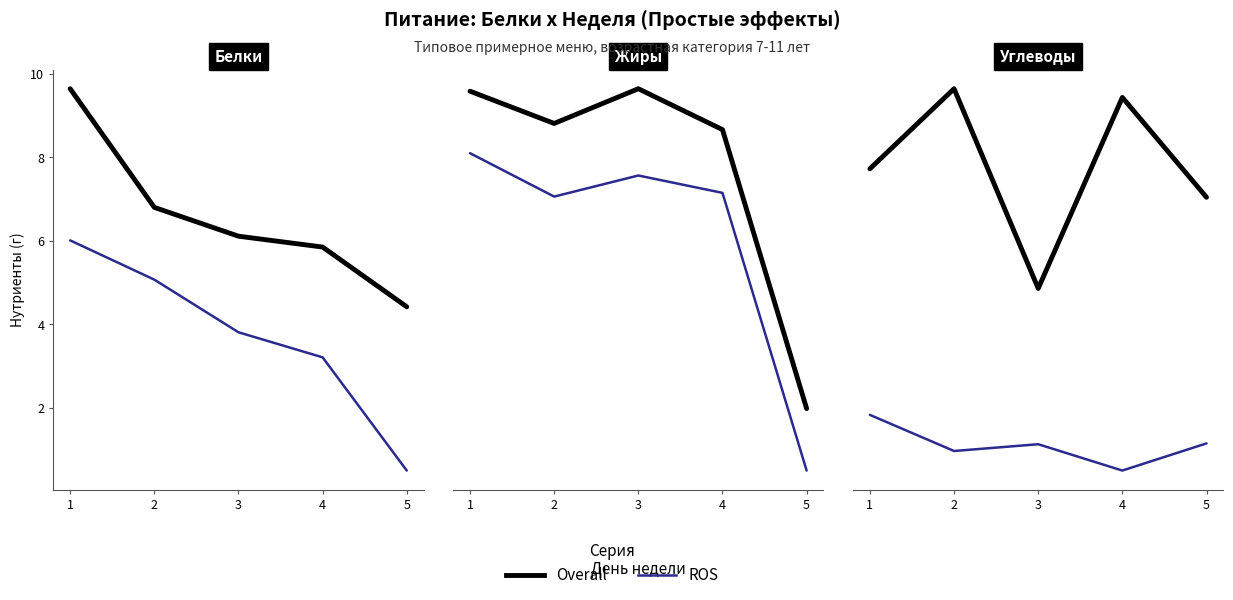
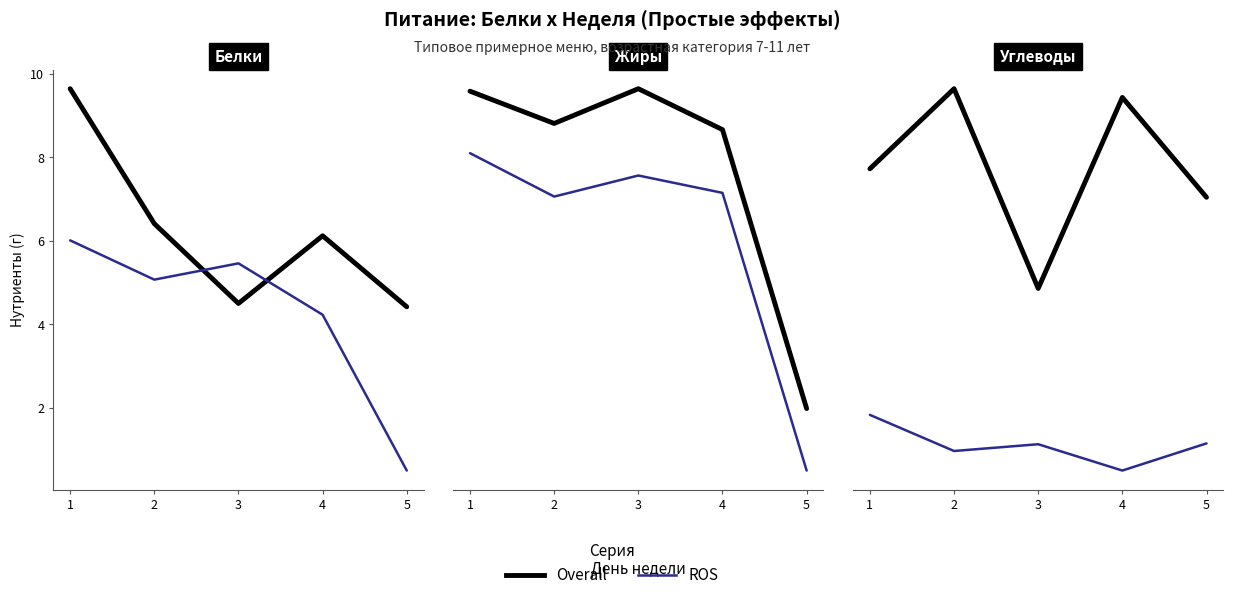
  {
    "Белки": {
      "Overall": {
        "1": 9.6,
-       "2": 6.8,
-       "3": 6.1,
-       "4": 5.9,
+       "2": 6.4,
+       "3": 4.5,
+       "4": 6.1,
        "5": 4.4
      },
      "ROS": {
        "1": 6.0,
        "2": 5.1,
-       "3": 3.8,
-       "4": 3.2,
+       "3": 5.5,
+       "4": 4.2,
        "5": 0.5
      }
    }
  }
